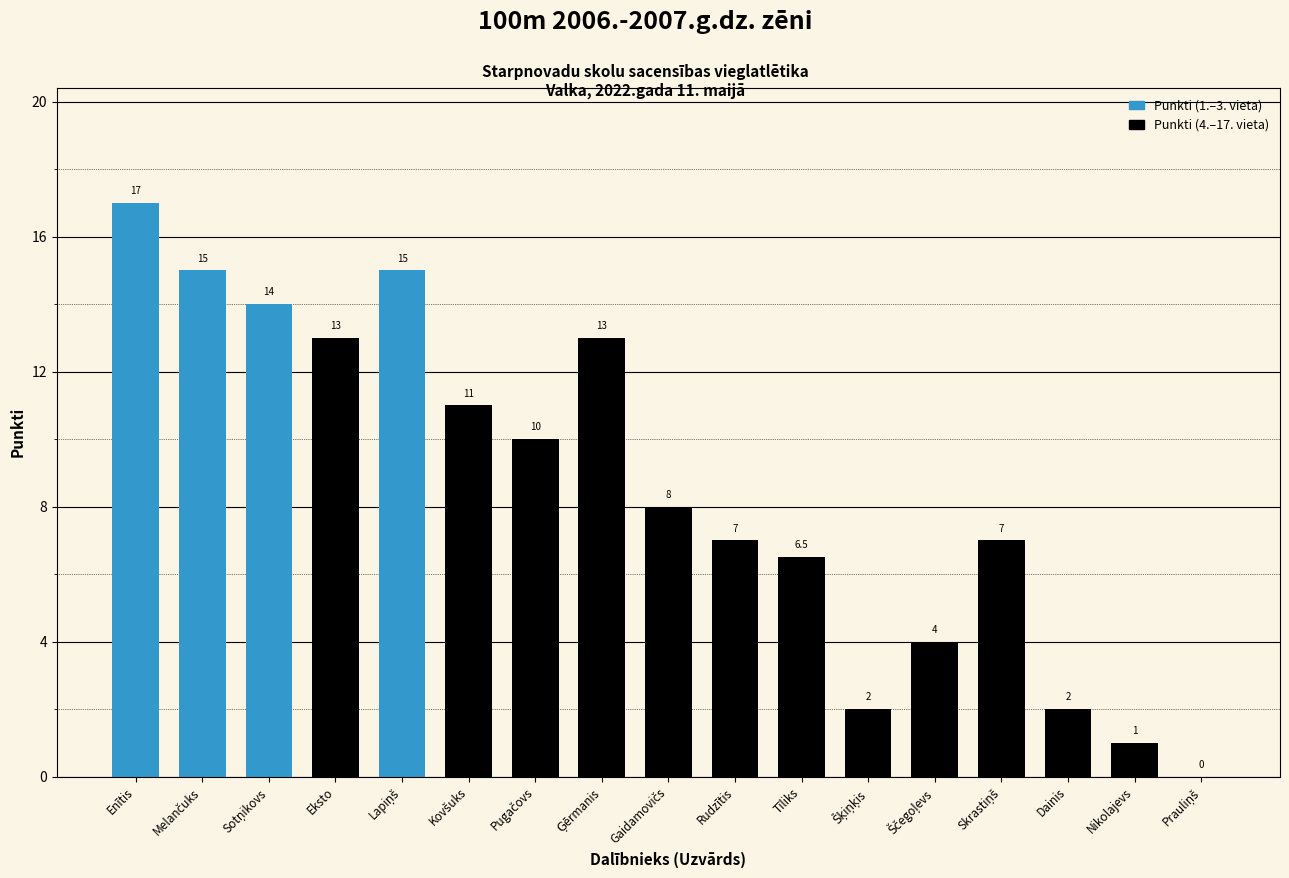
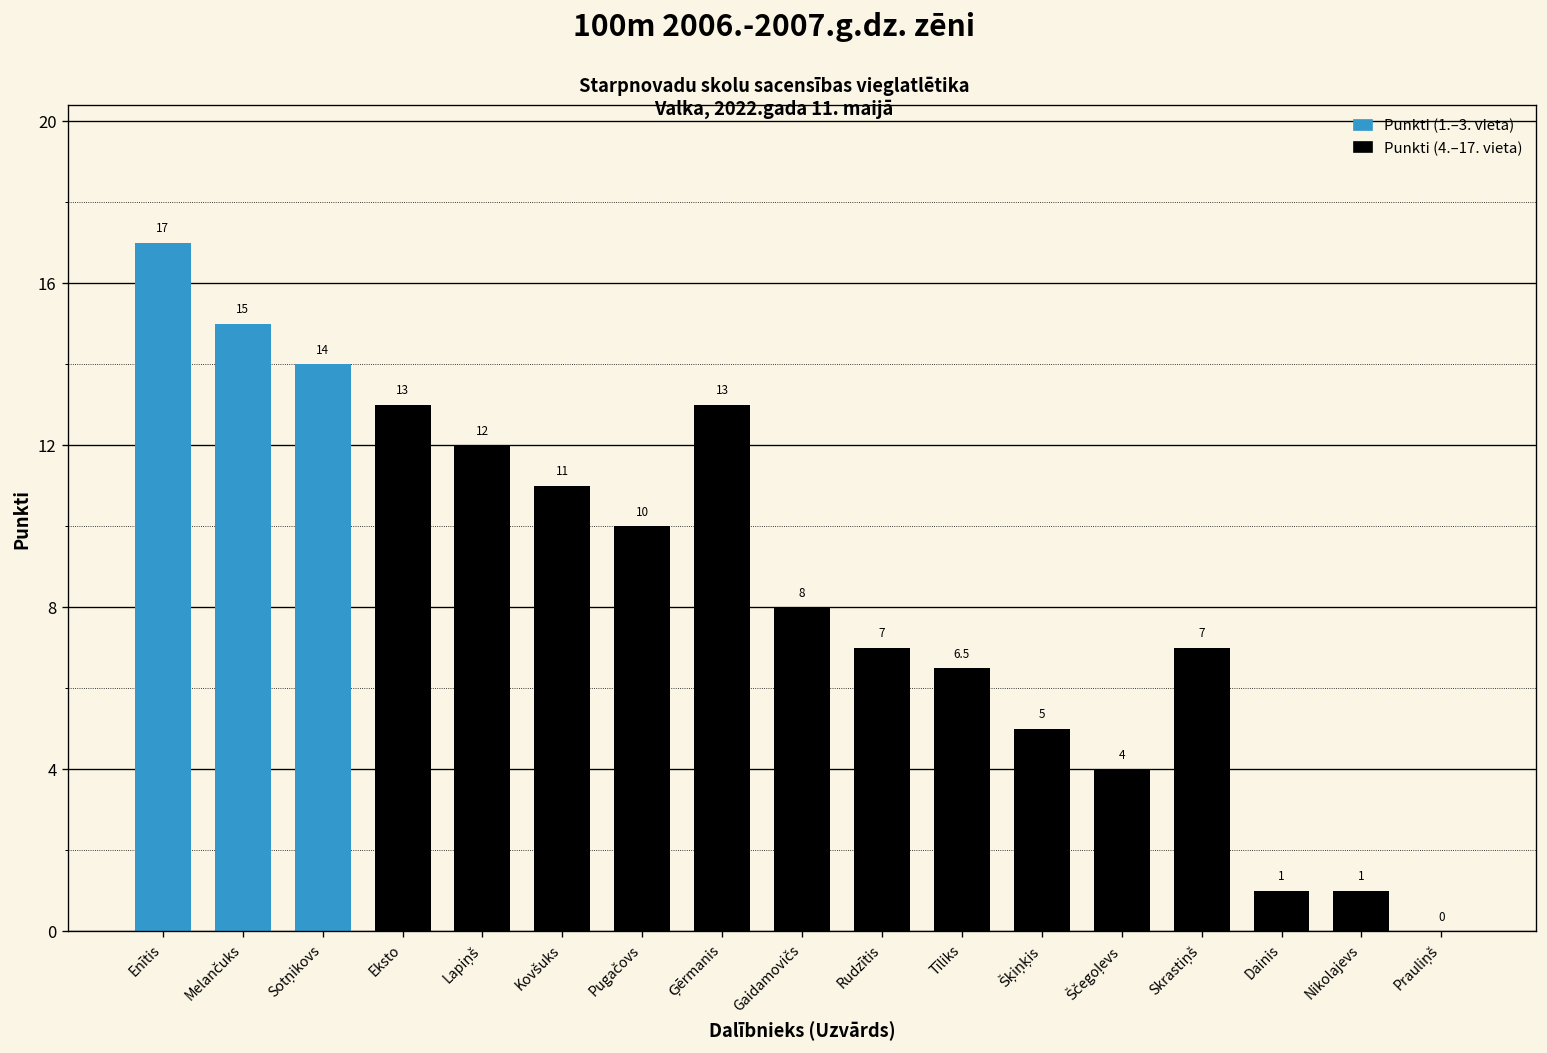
  {
    "Enītis": 17,
    "Melančuks": 15,
    "Sotņikovs": 14,
    "Eksto": 13,
-   "Lapiņš": 15,
+   "Lapiņš": 12,
    "Kovšuks": 11,
    "Pugačovs": 10,
    "Ģērmanis": 13,
    "Gaidamovičs": 8,
    "Rudzītis": 7,
    "Tīliks": 6.5,
-   "Šķiņķis": 2,
+   "Šķiņķis": 5,
    "Ščegoļevs": 4,
    "Skrastiņš": 7,
-   "Dainis": 2,
+   "Dainis": 1,
    "Nikolajevs": 1,
    "Prauliņš": 0
  }
